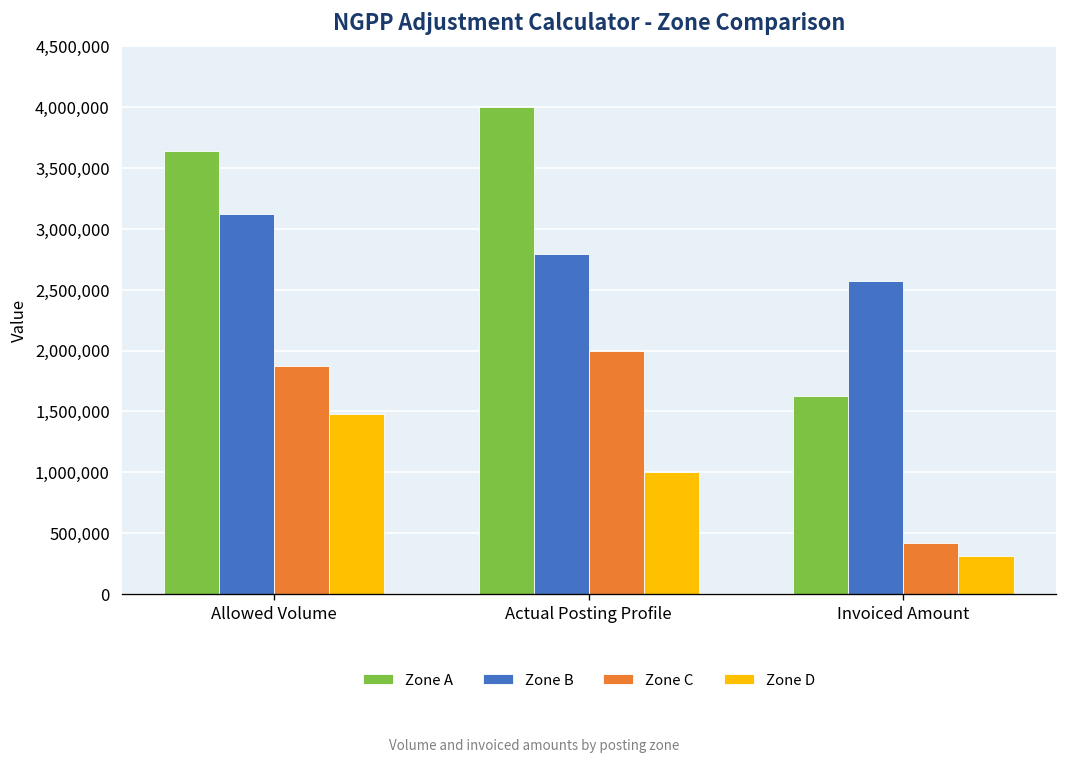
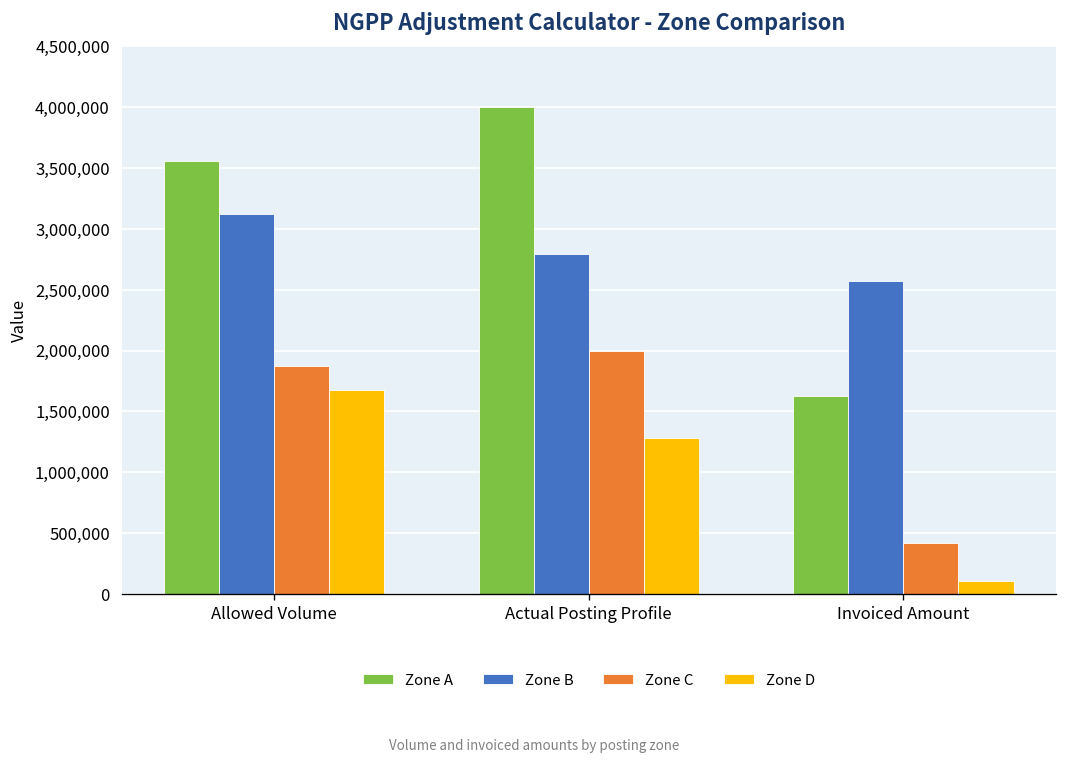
  {
    "Zone A": {
-     "Allowed Volume": "3,640,000",
+     "Allowed Volume": "3,550,000",
      "Actual Posting Profile": "4,000,000",
      "Invoiced Amount": "1,620,000"
    },
    "Zone B": {
      "Allowed Volume": "3,120,000",
      "Actual Posting Profile": "2,800,000",
      "Invoiced Amount": "2,570,000"
    },
    "Zone C": {
      "Allowed Volume": "1,880,000",
      "Actual Posting Profile": "2,000,000",
      "Invoiced Amount": "420,000"
    },
    "Zone D": {
-     "Allowed Volume": "1,480,000",
-     "Actual Posting Profile": "1,000,000",
-     "Invoiced Amount": "310,000"
+     "Allowed Volume": "1,670,000",
+     "Actual Posting Profile": "1,280,000",
+     "Invoiced Amount": "110,000"
    }
  }
